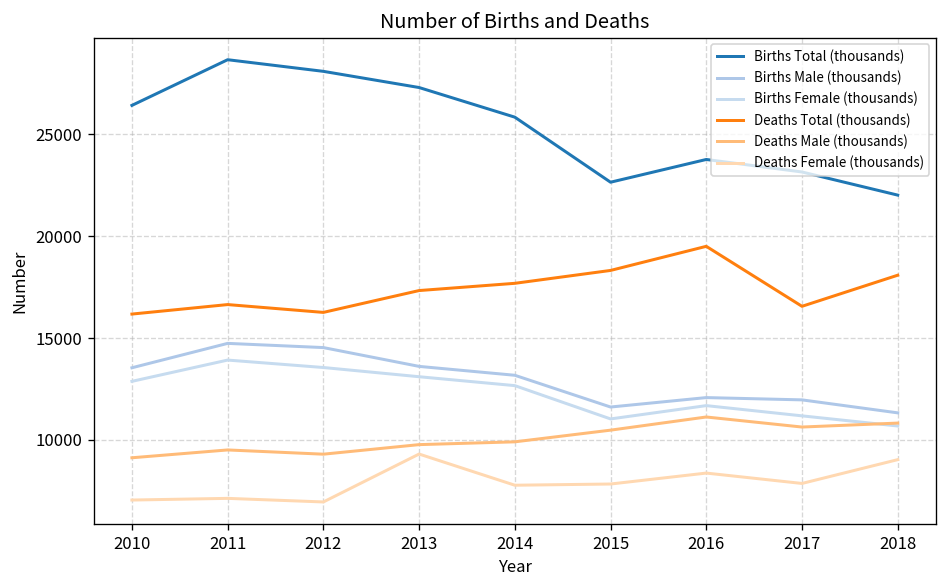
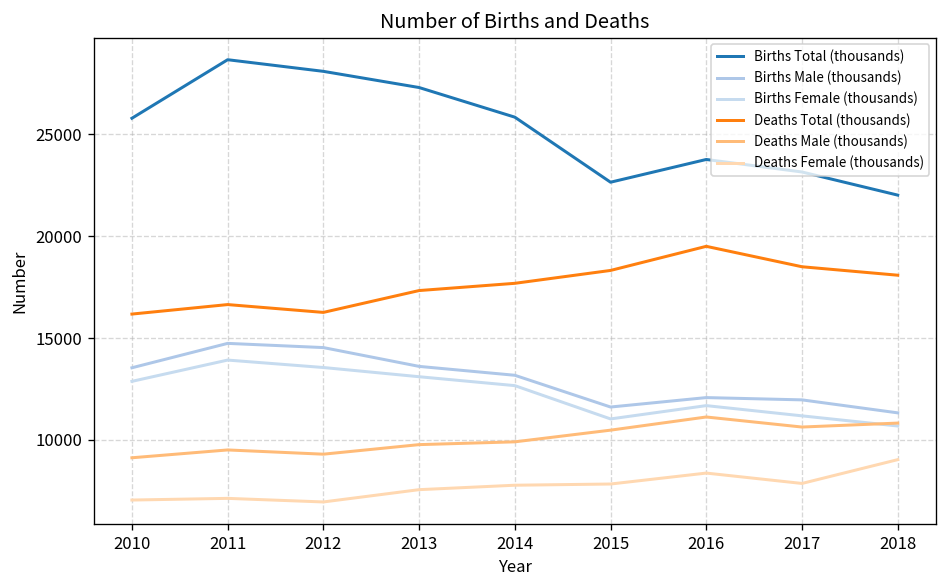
  {
    "Births Total (thousands)": {
-     "2010": 26400,
+     "2010": 25800,
      "2011": 28700,
      "2012": 28100,
      "2013": 27300,
      "2014": 25800,
      "2015": 22600,
      "2016": 23800,
      "2017": 23100,
      "2018": 22000
    },
    "Deaths Total (thousands)": {
      "2010": 16200,
      "2011": 16600,
      "2012": 16300,
      "2013": 17300,
      "2014": 17700,
      "2015": 18300,
      "2016": 19500,
-     "2017": 16600,
+     "2017": 18500,
      "2018": 18100
    },
    "Deaths Male (thousands)": {
      "2010": 9100,
      "2011": 9500,
      "2012": 9300,
      "2013": 9800,
      "2014": 9900,
      "2015": 10500,
      "2016": 11100,
      "2017": 10600
    },
    "Deaths Female (thousands)": {
      "2010": 7100,
      "2011": 7100,
      "2012": 7000,
-     "2013": 9300,
+     "2013": 7600,
      "2014": 7800,
      "2015": 7800,
      "2016": 8400,
      "2017": 7900,
      "2018": 9000
    }
  }
